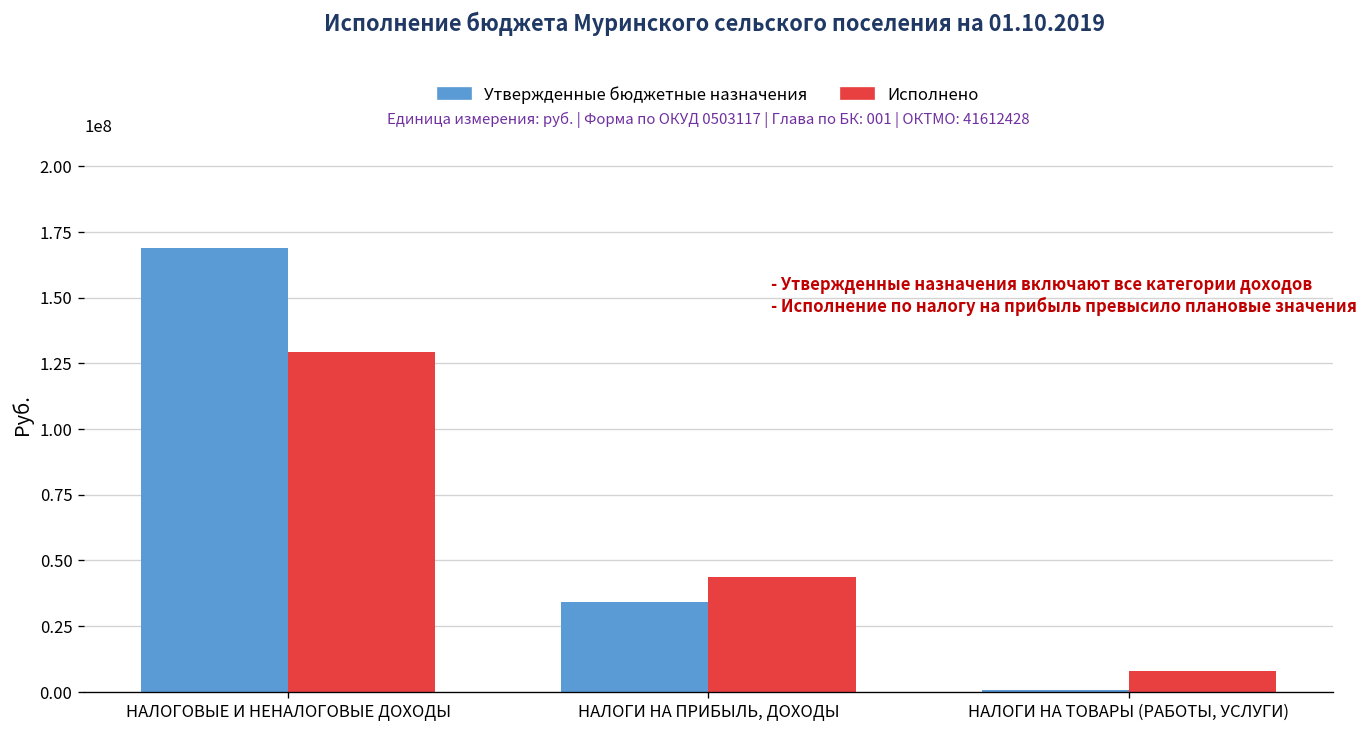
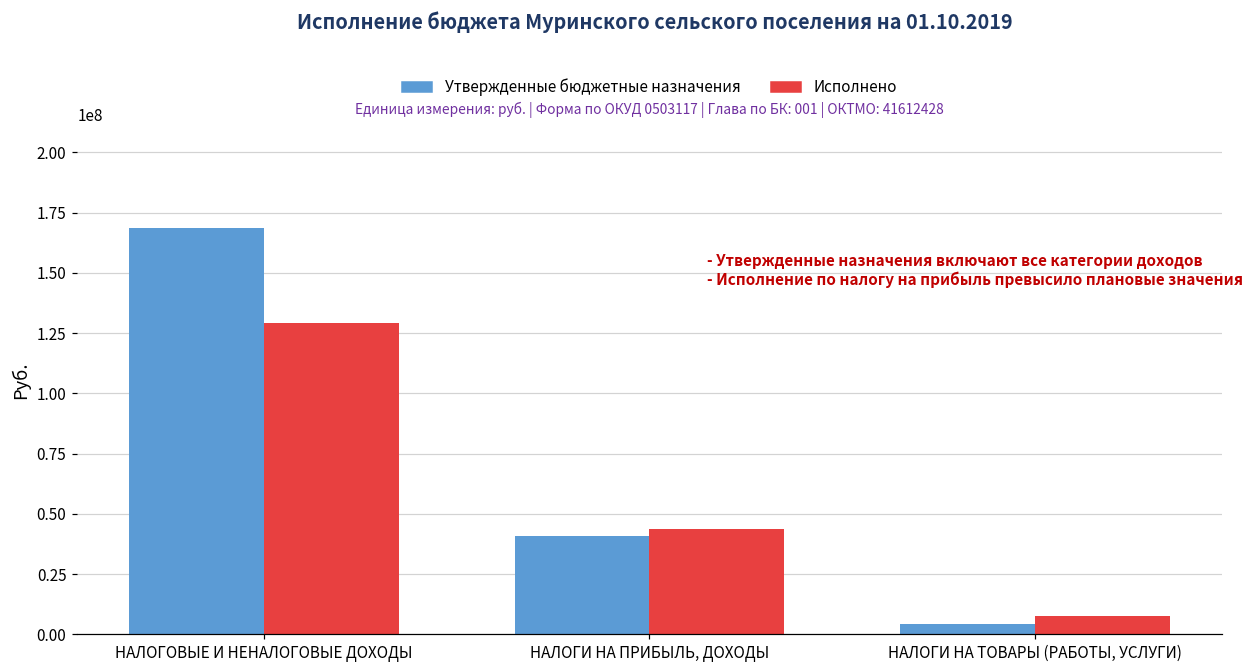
  {
    "Утвержденные бюджетные назначения": {
      "НАЛОГОВЫЕ И НЕНАЛОГОВЫЕ ДОХОДЫ": 169000000,
-     "НАЛОГИ НА ПРИБЫЛЬ, ДОХОДЫ": 34000000,
-     "НАЛОГИ НА ТОВАРЫ (РАБОТЫ, УСЛУГИ)": 1000000
+     "НАЛОГИ НА ПРИБЫЛЬ, ДОХОДЫ": 41000000,
+     "НАЛОГИ НА ТОВАРЫ (РАБОТЫ, УСЛУГИ)": 4000000
    },
    "Исполнено": {
      "НАЛОГОВЫЕ И НЕНАЛОГОВЫЕ ДОХОДЫ": 129000000,
      "НАЛОГИ НА ПРИБЫЛЬ, ДОХОДЫ": 44000000,
      "НАЛОГИ НА ТОВАРЫ (РАБОТЫ, УСЛУГИ)": 8000000
    }
  }
